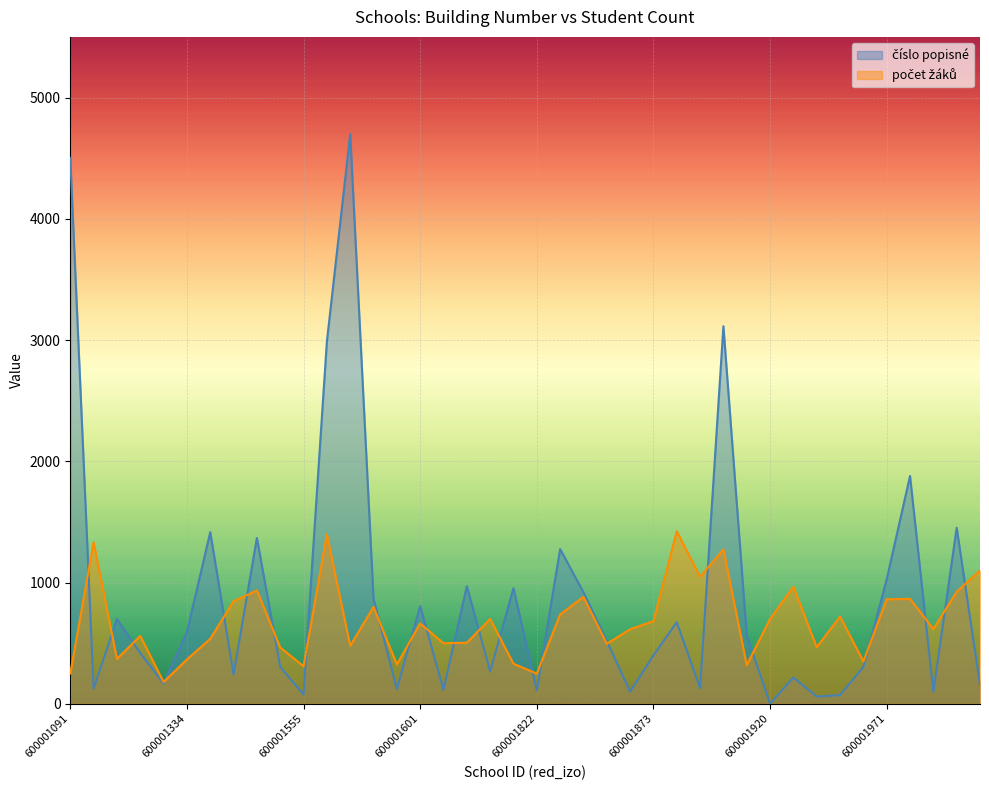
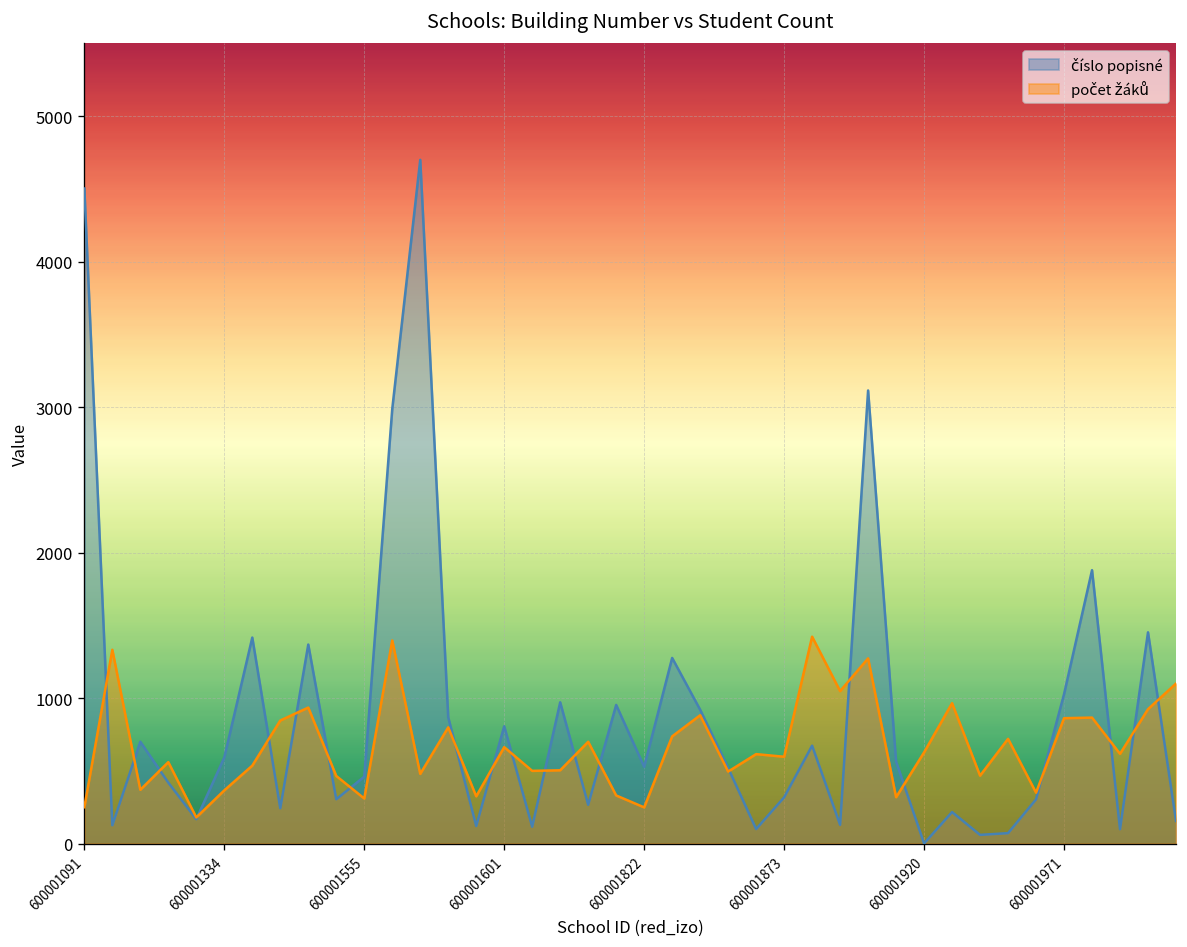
  {
    "číslo popisné": {
      "600001091": 4500,
      "600001334": 590,
-     "600001555": 80,
+     "600001555": 460,
      "600001601": 810,
-     "600001822": 110,
-     "600001873": 400,
+     "600001822": 530,
+     "600001873": 320,
      "600001920": 0,
      "600001971": 1030
    },
    "počet žáků": {
      "600001091": 250,
      "600001334": 370,
      "600001555": 310,
      "600001601": 660,
      "600001822": 250,
-     "600001873": 680,
-     "600001920": 700,
+     "600001873": 600,
+     "600001920": 630,
      "600001971": 860
    }
  }
